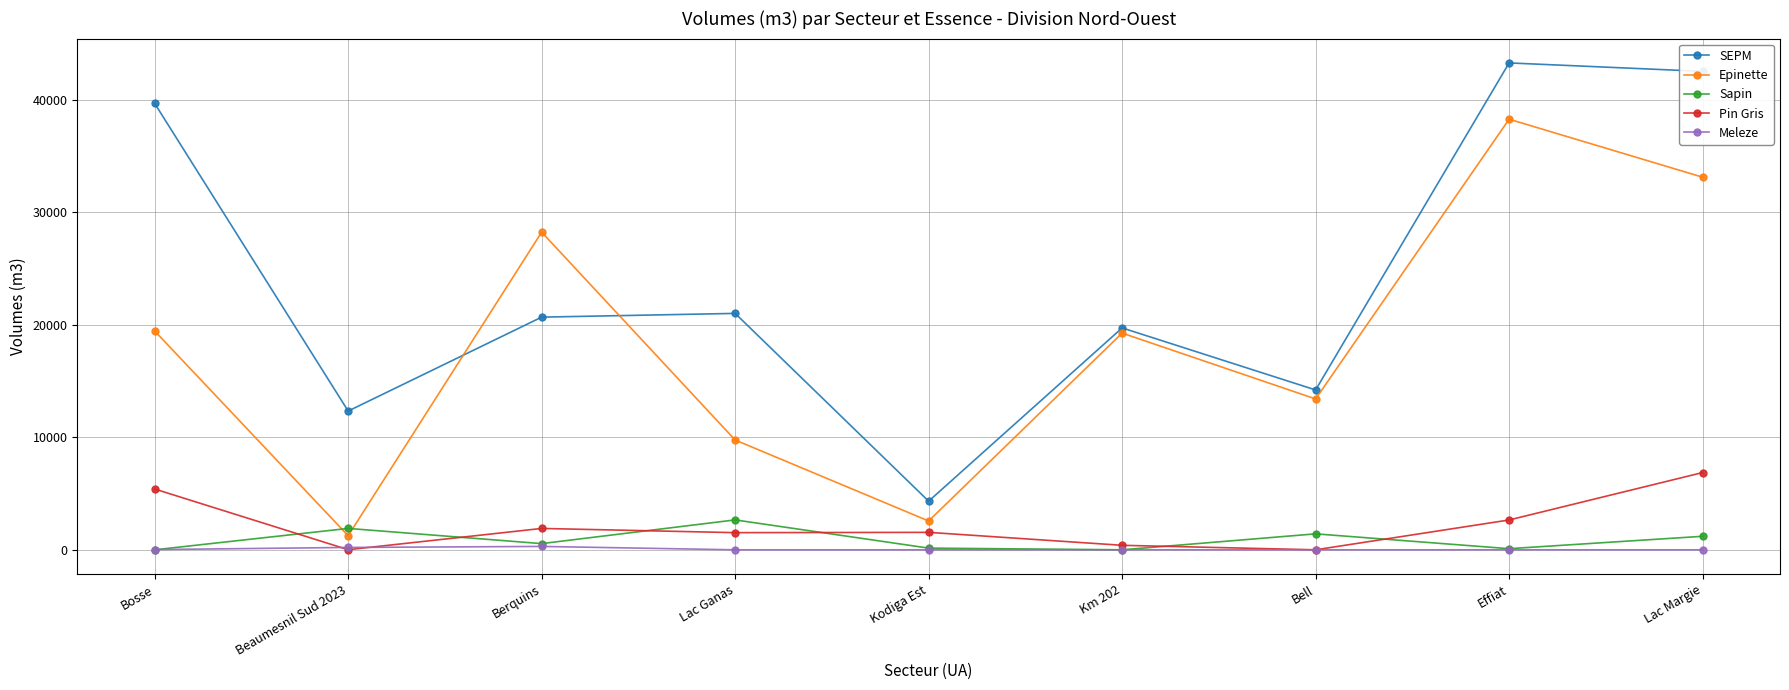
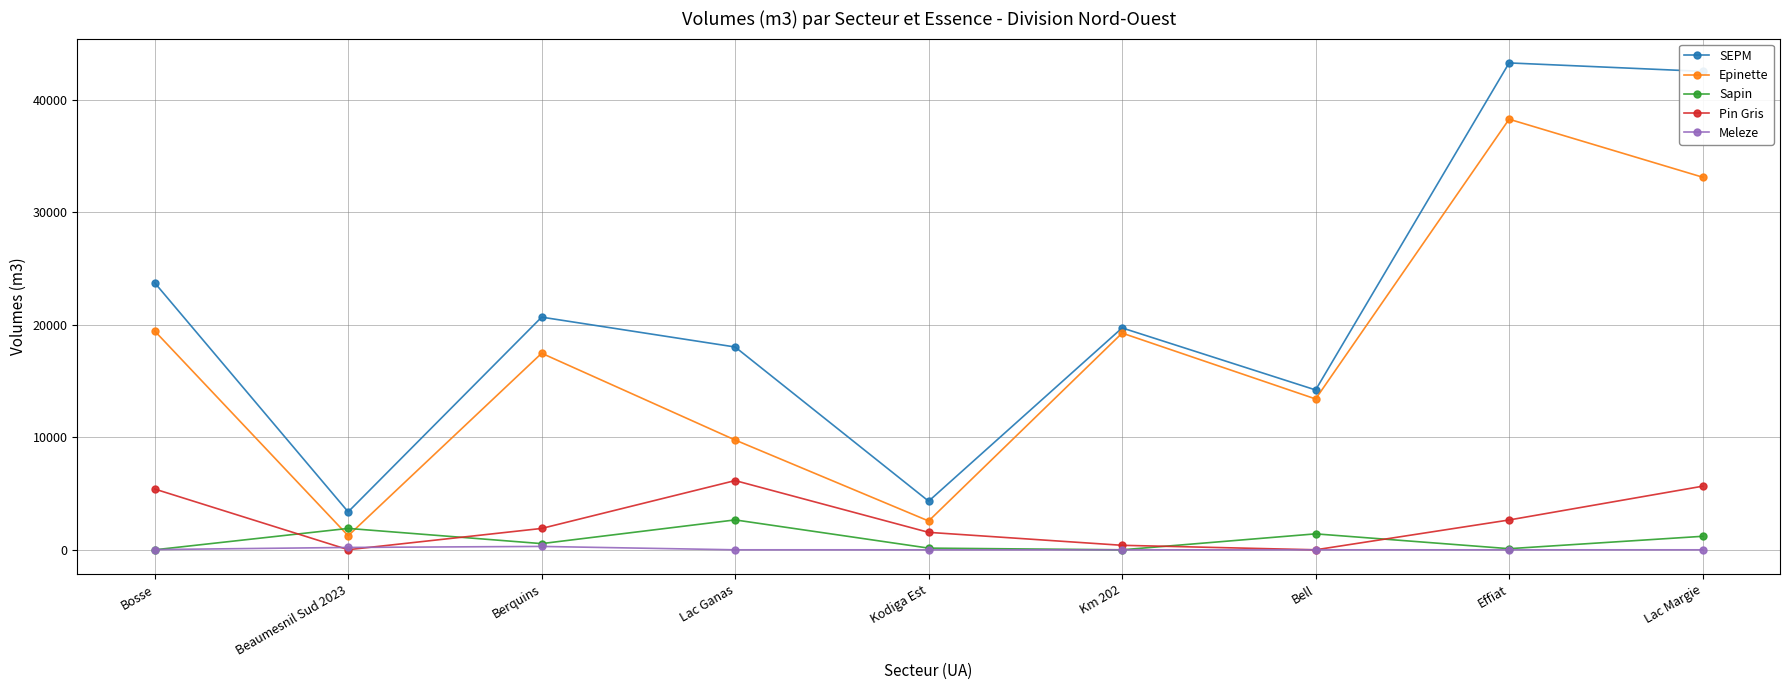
  {
    "SEPM": {
-     "Bosse": 39700,
-     "Beaumesnil Sud 2023": 12300,
+     "Bosse": 23700,
+     "Beaumesnil Sud 2023": 3400,
      "Berquins": 20700,
-     "Lac Ganas": 21000,
+     "Lac Ganas": 18000,
      "Kodiga Est": 4300,
      "Km 202": 19700,
      "Bell": 14200,
      "Effiat": 43300
    },
    "Epinette": {
      "Bosse": 19400,
      "Beaumesnil Sud 2023": 1300,
-     "Berquins": 28200,
+     "Berquins": 17500,
      "Lac Ganas": 9800,
      "Kodiga Est": 2600,
      "Km 202": 19300,
      "Bell": 13400,
      "Effiat": 38300,
      "Lac Margie": 33100
    },
    "Sapin": {
      "Beaumesnil Sud 2023": 1900,
      "Berquins": 600,
      "Lac Ganas": 2700,
      "Bell": 1400,
      "Lac Margie": 1200
    },
    "Pin Gris": {
      "Bosse": 5400,
      "Berquins": 1900,
-     "Lac Ganas": 1500,
+     "Lac Ganas": 6200,
      "Kodiga Est": 1600,
      "Km 202": 400,
      "Effiat": 2700,
-     "Lac Margie": 6900
+     "Lac Margie": 5700
    },
    "Meleze": {
      "Berquins": 300,
      "Lac Ganas": 0,
      "Lac Margie": 0
    }
  }
